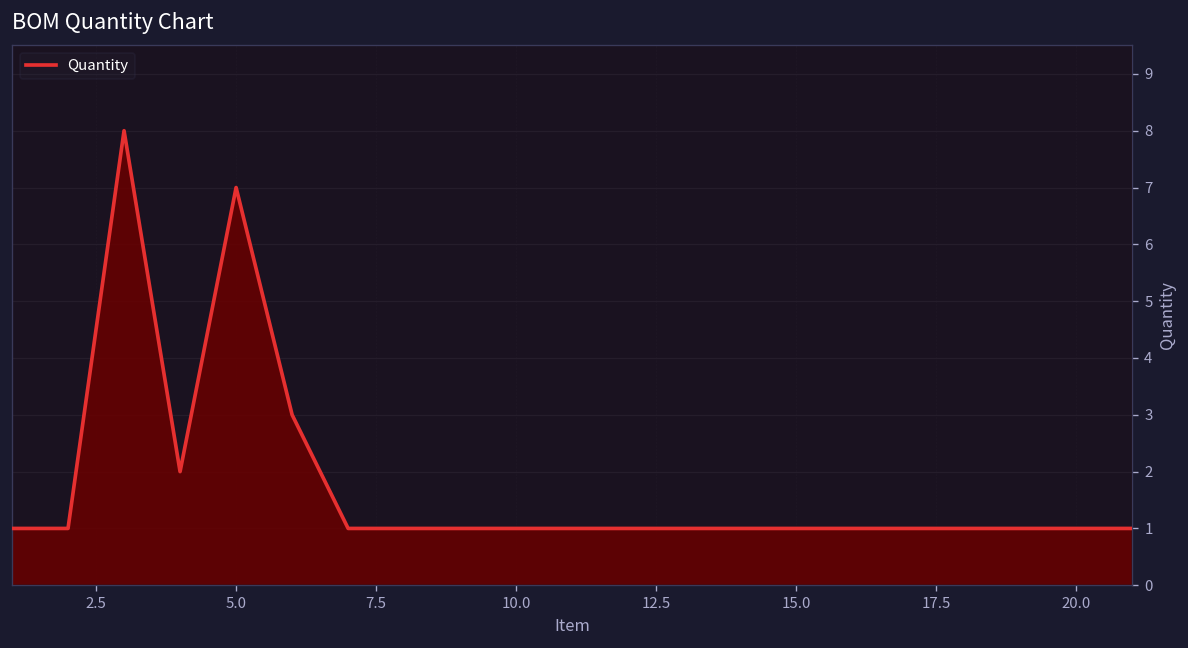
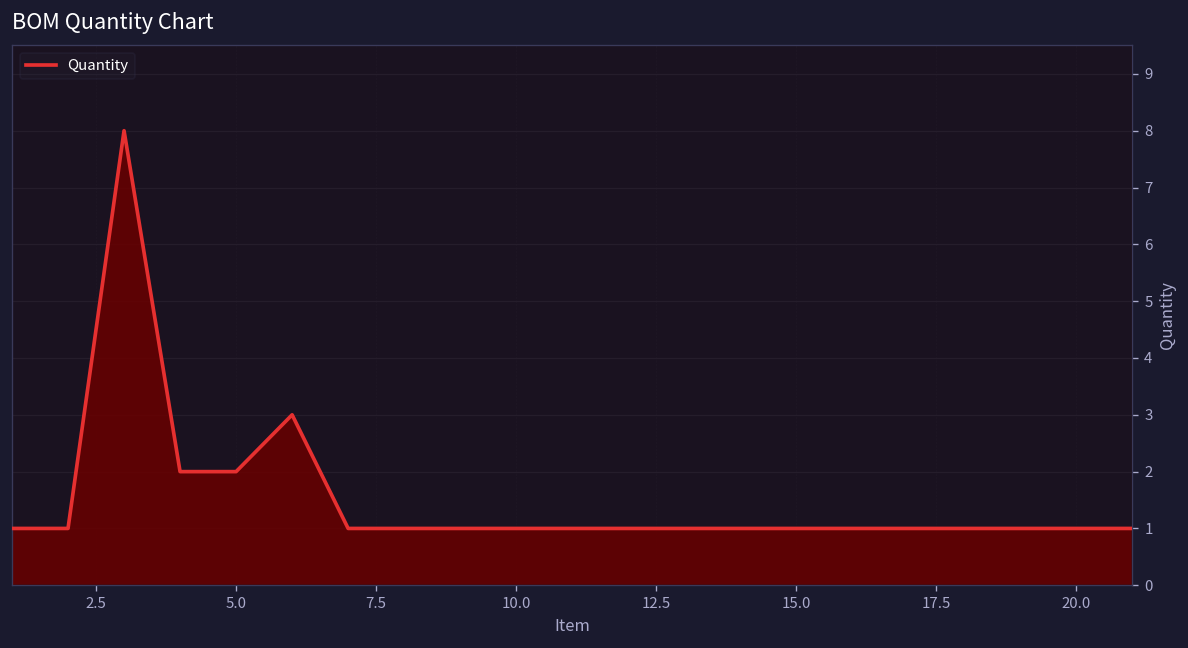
  {
-   "5.0": 7,
+   "5.0": 2,
    "10.0": 1,
    "15.0": 1,
    "20.0": 1
  }
